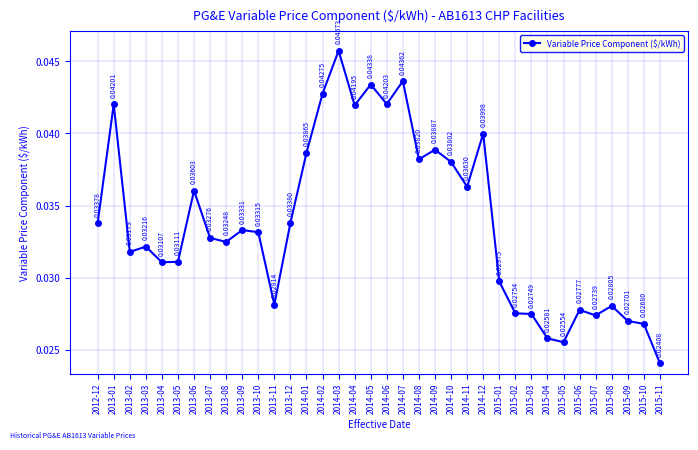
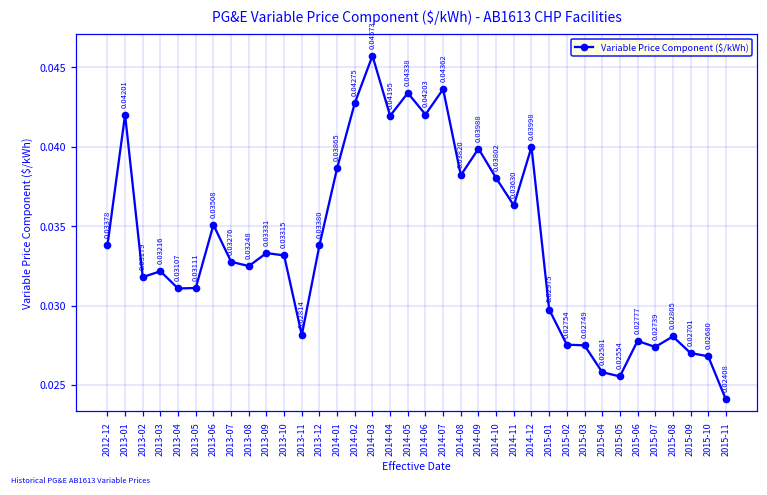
  {
    "2012-12": 0.03378,
    "2013-01": 0.04201,
    "2013-02": 0.03179,
    "2013-03": 0.03216,
    "2013-04": 0.03107,
    "2013-05": 0.03111,
-   "2013-06": 0.03603,
+   "2013-06": 0.03508,
    "2013-07": 0.03276,
    "2013-08": 0.03248,
    "2013-09": 0.03331,
    "2013-10": 0.03315,
    "2013-11": 0.02814,
    "2013-12": 0.03380,
    "2014-01": 0.03865,
    "2014-02": 0.04275,
    "2014-03": 0.04573,
    "2014-04": 0.04195,
    "2014-05": 0.04338,
    "2014-06": 0.04203,
    "2014-07": 0.04362,
    "2014-08": 0.03820,
-   "2014-09": 0.03887,
+   "2014-09": 0.03988,
    "2014-10": 0.03802,
    "2014-11": 0.03630,
    "2014-12": 0.03998,
    "2015-01": 0.02975,
    "2015-02": 0.02754,
    "2015-03": 0.02749,
    "2015-04": 0.02581,
    "2015-05": 0.02554,
    "2015-06": 0.02777,
    "2015-07": 0.02739,
    "2015-08": 0.02805,
    "2015-09": 0.02701,
    "2015-10": 0.02680,
    "2015-11": 0.02408
  }
